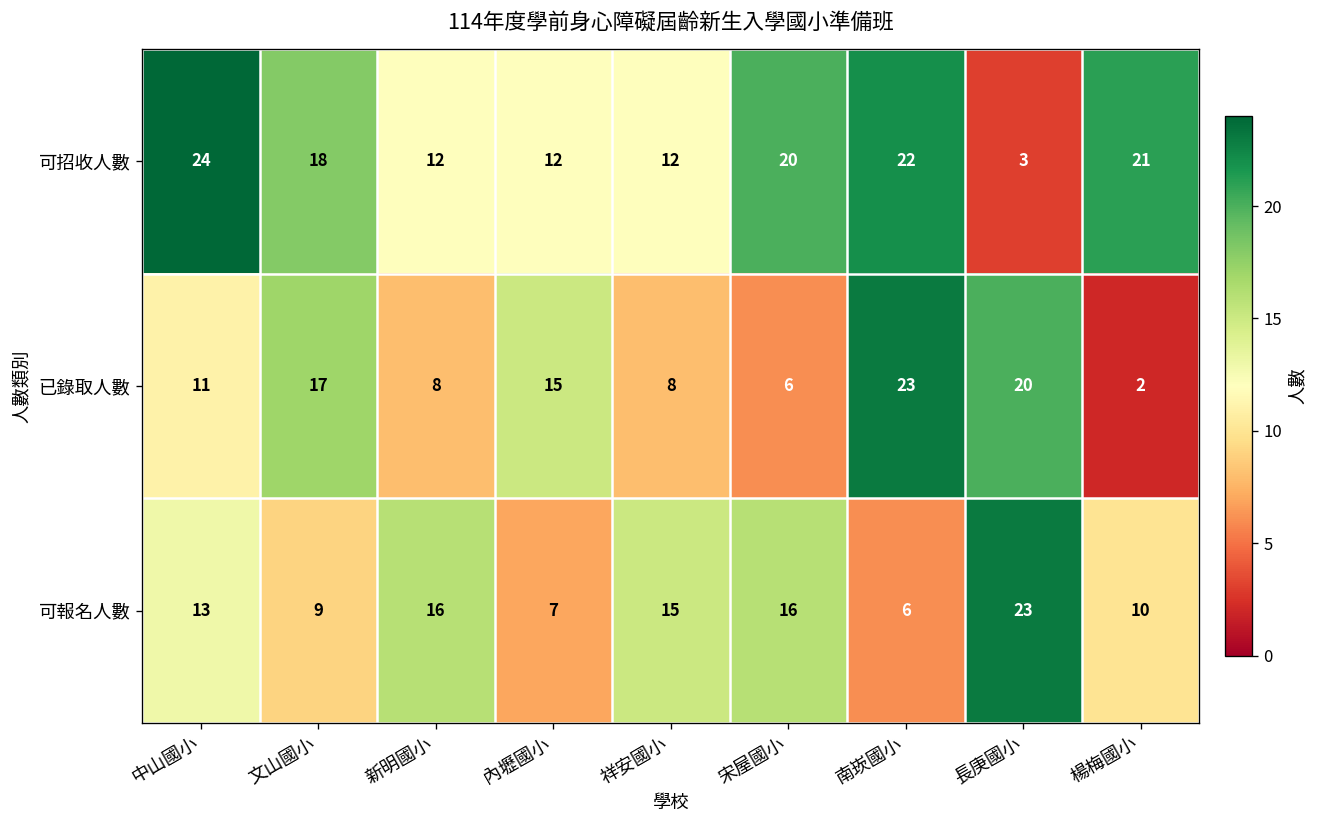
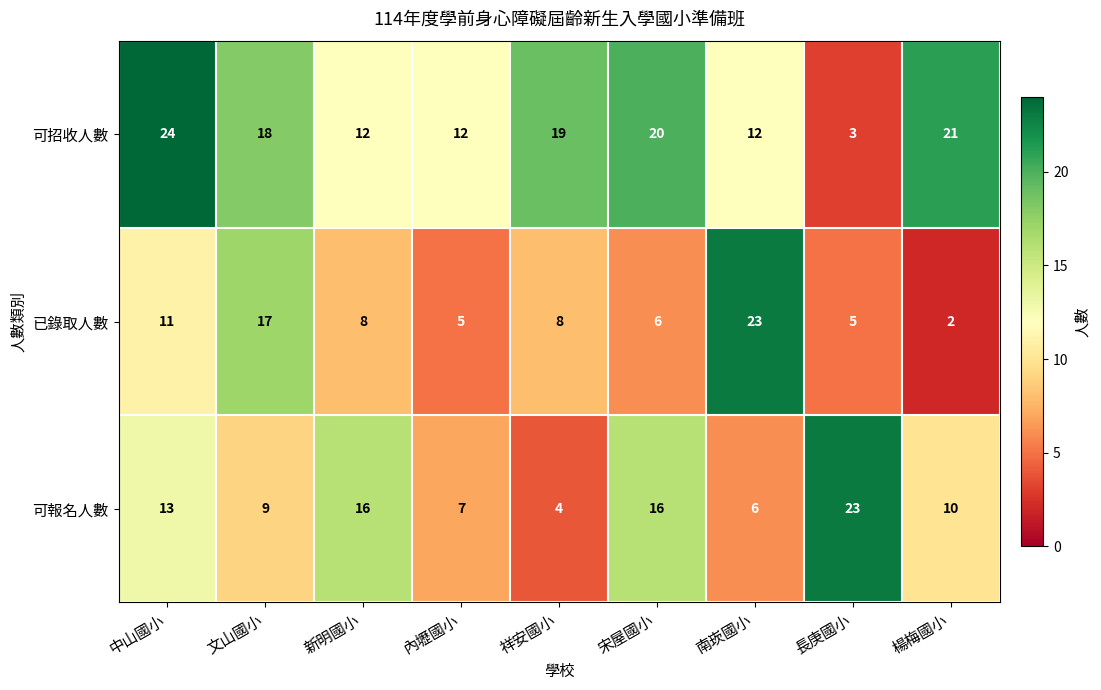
  {
    "可招收人數": {
      "中山國小": 24,
      "文山國小": 18,
      "新明國小": 12,
      "內壢國小": 12,
-     "祥安國小": 12,
+     "祥安國小": 19,
      "宋屋國小": 20,
-     "南崁國小": 22,
+     "南崁國小": 12,
      "長庚國小": 3,
      "楊梅國小": 21
    },
    "已錄取人數": {
      "中山國小": 11,
      "文山國小": 17,
      "新明國小": 8,
-     "內壢國小": 15,
+     "內壢國小": 5,
      "祥安國小": 8,
      "宋屋國小": 6,
      "南崁國小": 23,
-     "長庚國小": 20,
+     "長庚國小": 5,
      "楊梅國小": 2
    },
    "可報名人數": {
      "中山國小": 13,
      "文山國小": 9,
      "新明國小": 16,
      "內壢國小": 7,
-     "祥安國小": 15,
+     "祥安國小": 4,
      "宋屋國小": 16,
      "南崁國小": 6,
      "長庚國小": 23,
      "楊梅國小": 10
    }
  }
